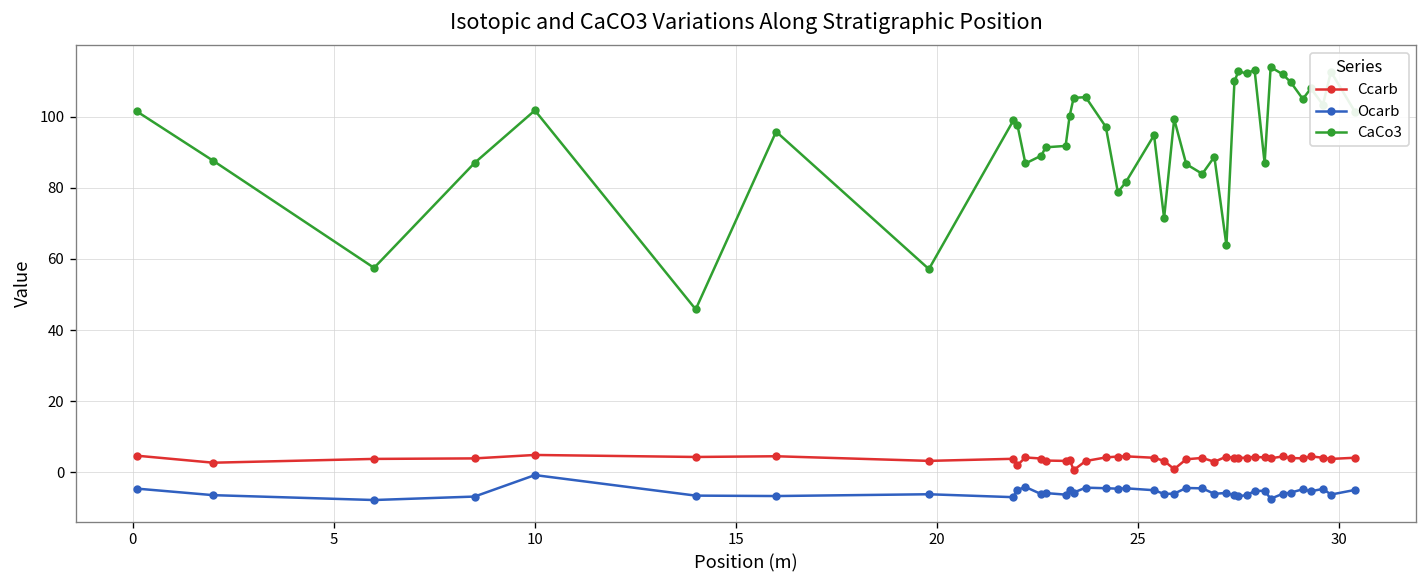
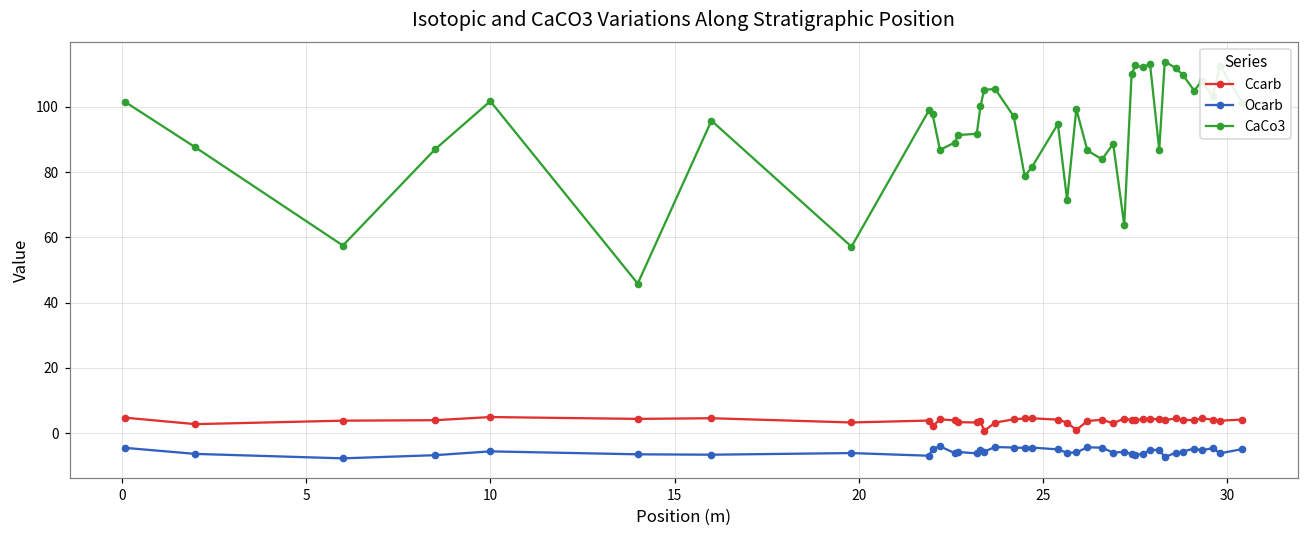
  {
    "Ccarb": {
      "10": 5
    },
    "Ocarb": {
-     "10": -1
+     "10": -6
    },
    "CaCo3": {
      "10": 102
    }
  }
